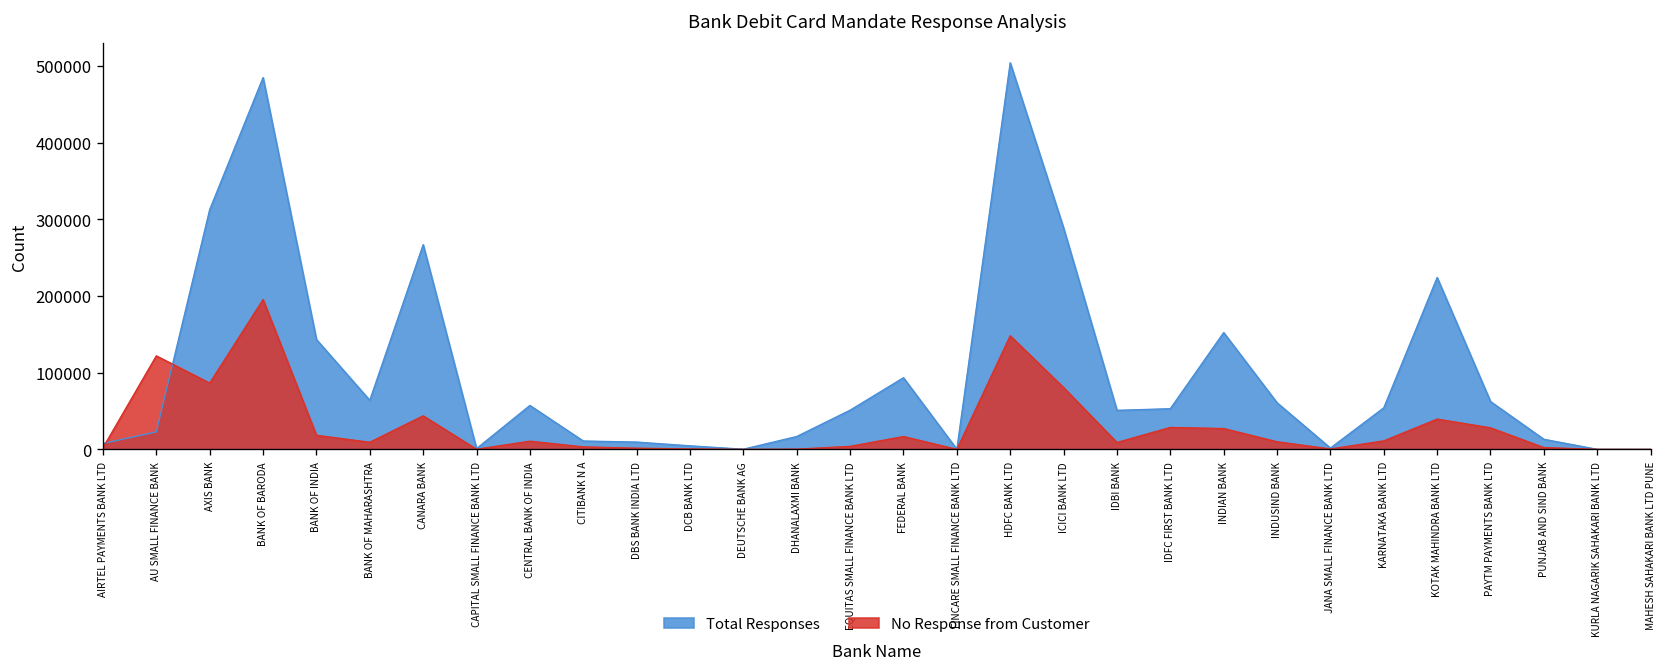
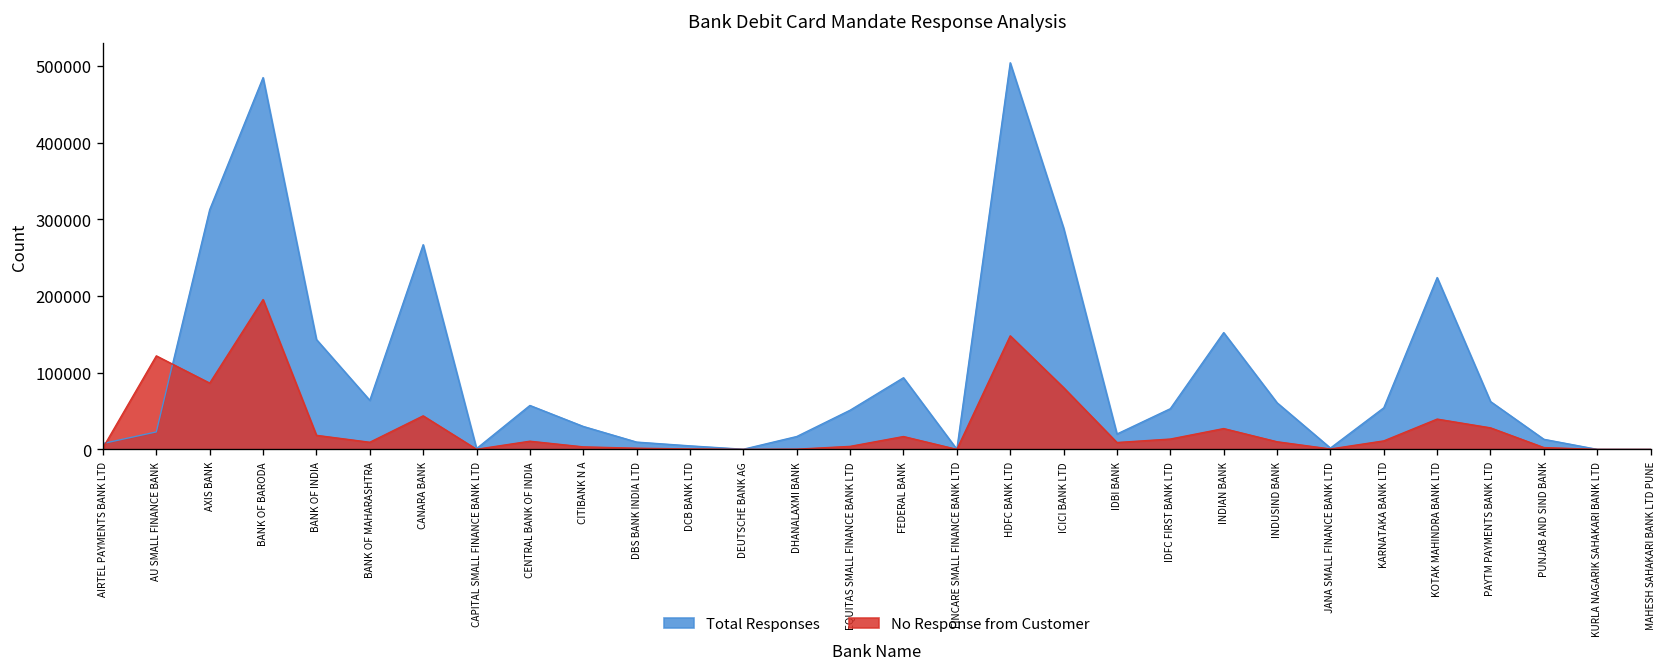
  {
    "Total Responses": {
      "AIRTEL PAYMENTS BANK LTD": 10000,
      "AU SMALL FINANCE BANK": 20000,
      "AXIS BANK": 310000,
      "BANK OF BARODA": 480000,
      "BANK OF INDIA": 140000,
      "BANK OF MAHARASHTRA": 60000,
      "CANARA BANK": 270000,
      "CENTRAL BANK OF INDIA": 60000,
-     "CITIBANK N A": 10000,
+     "CITIBANK N A": 30000,
      "DBS BANK INDIA LTD": 10000,
      "DCB BANK LTD": 0,
      "DHANALAXMI BANK": 20000,
      "EQUITAS SMALL FINANCE BANK LTD": 50000,
      "FEDERAL BANK": 90000,
      "HDFC BANK LTD": 500000,
      "ICICI BANK LTD": 290000,
-     "IDBI BANK": 50000,
+     "IDBI BANK": 20000,
      "IDFC FIRST BANK LTD": 50000,
      "INDIAN BANK": 150000,
      "INDUSIND BANK": 60000,
      "KARNATAKA BANK LTD": 50000,
      "KOTAK MAHINDRA BANK LTD": 220000,
      "PAYTM PAYMENTS BANK LTD": 60000,
      "PUNJAB AND SIND BANK": 10000
    },
    "No Response from Customer": {
      "AIRTEL PAYMENTS BANK LTD": 0,
      "AU SMALL FINANCE BANK": 120000,
      "AXIS BANK": 90000,
      "BANK OF BARODA": 200000,
      "BANK OF INDIA": 20000,
      "BANK OF MAHARASHTRA": 10000,
      "CANARA BANK": 40000,
      "CENTRAL BANK OF INDIA": 10000,
      "CITIBANK N A": 0,
      "DBS BANK INDIA LTD": 0,
      "DCB BANK LTD": 0,
      "DHANALAXMI BANK": 0,
      "EQUITAS SMALL FINANCE BANK LTD": 0,
      "FEDERAL BANK": 20000,
      "HDFC BANK LTD": 150000,
      "ICICI BANK LTD": 80000,
      "IDBI BANK": 10000,
-     "IDFC FIRST BANK LTD": 30000,
+     "IDFC FIRST BANK LTD": 10000,
      "INDIAN BANK": 30000,
      "INDUSIND BANK": 10000,
      "KARNATAKA BANK LTD": 10000,
      "KOTAK MAHINDRA BANK LTD": 40000,
      "PAYTM PAYMENTS BANK LTD": 30000,
      "PUNJAB AND SIND BANK": 0
    }
  }
